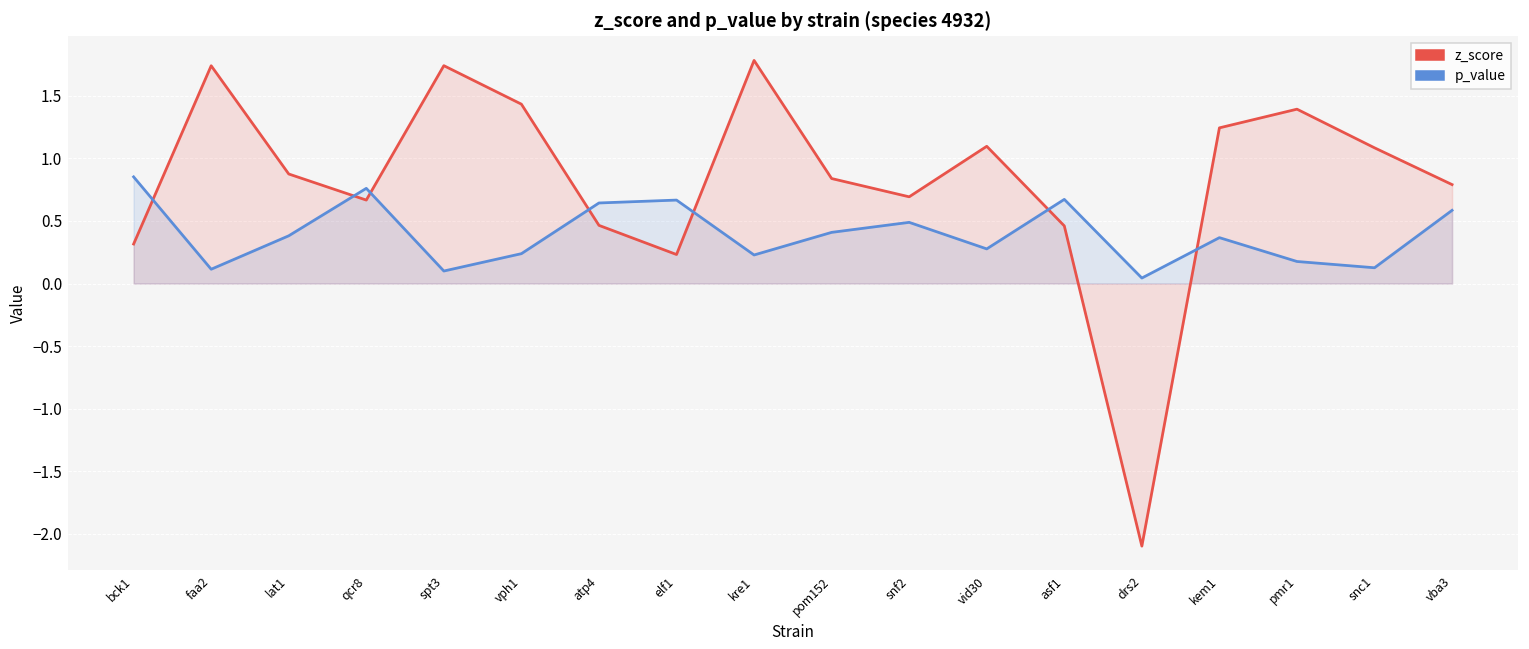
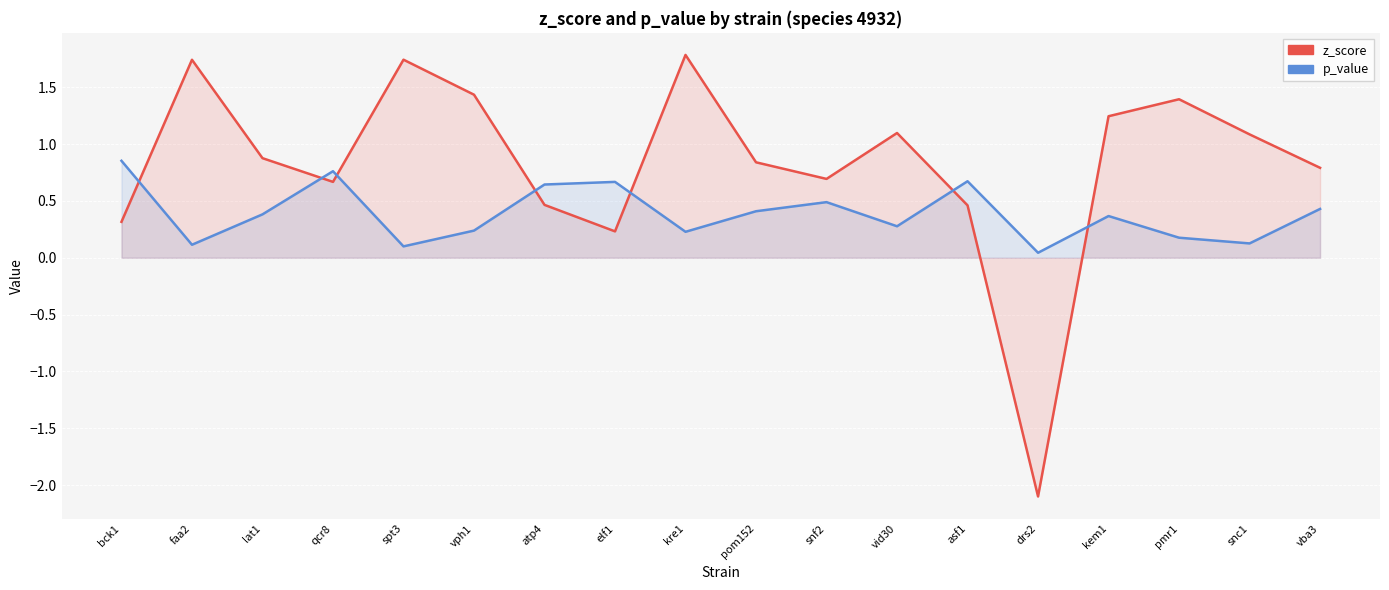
  {
    "p_value": {
      "bck1": 0.85,
      "faa2": 0.11,
      "lat1": 0.38,
      "qcr8": 0.76,
      "spt3": 0.10,
      "vph1": 0.24,
      "atp4": 0.64,
      "elf1": 0.67,
      "kre1": 0.23,
      "pom152": 0.41,
      "snf2": 0.49,
      "vid30": 0.28,
      "asf1": 0.67,
      "drs2": 0.04,
      "kem1": 0.37,
      "pmr1": 0.18,
      "snc1": 0.13,
-     "vba3": 0.59
+     "vba3": 0.43
    }
  }
